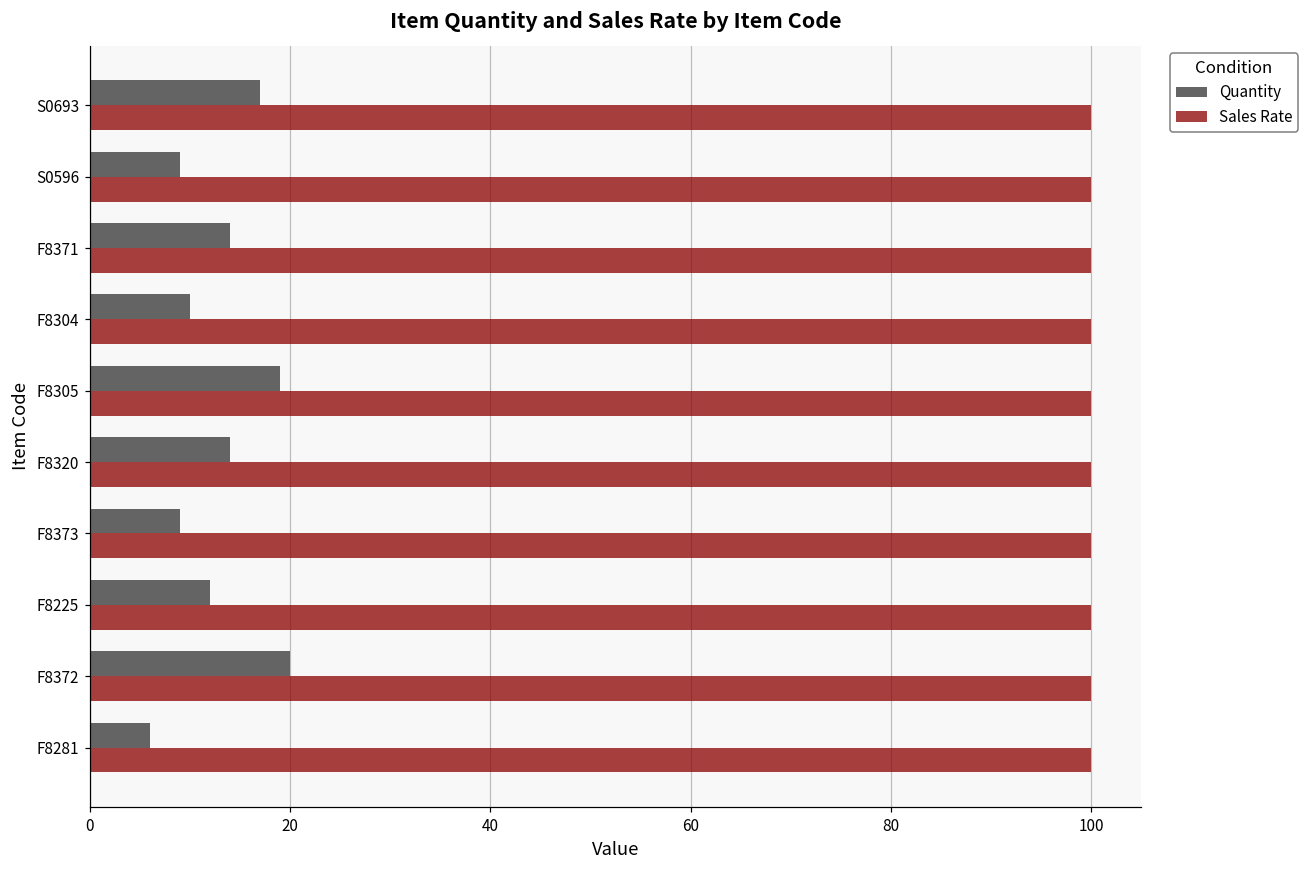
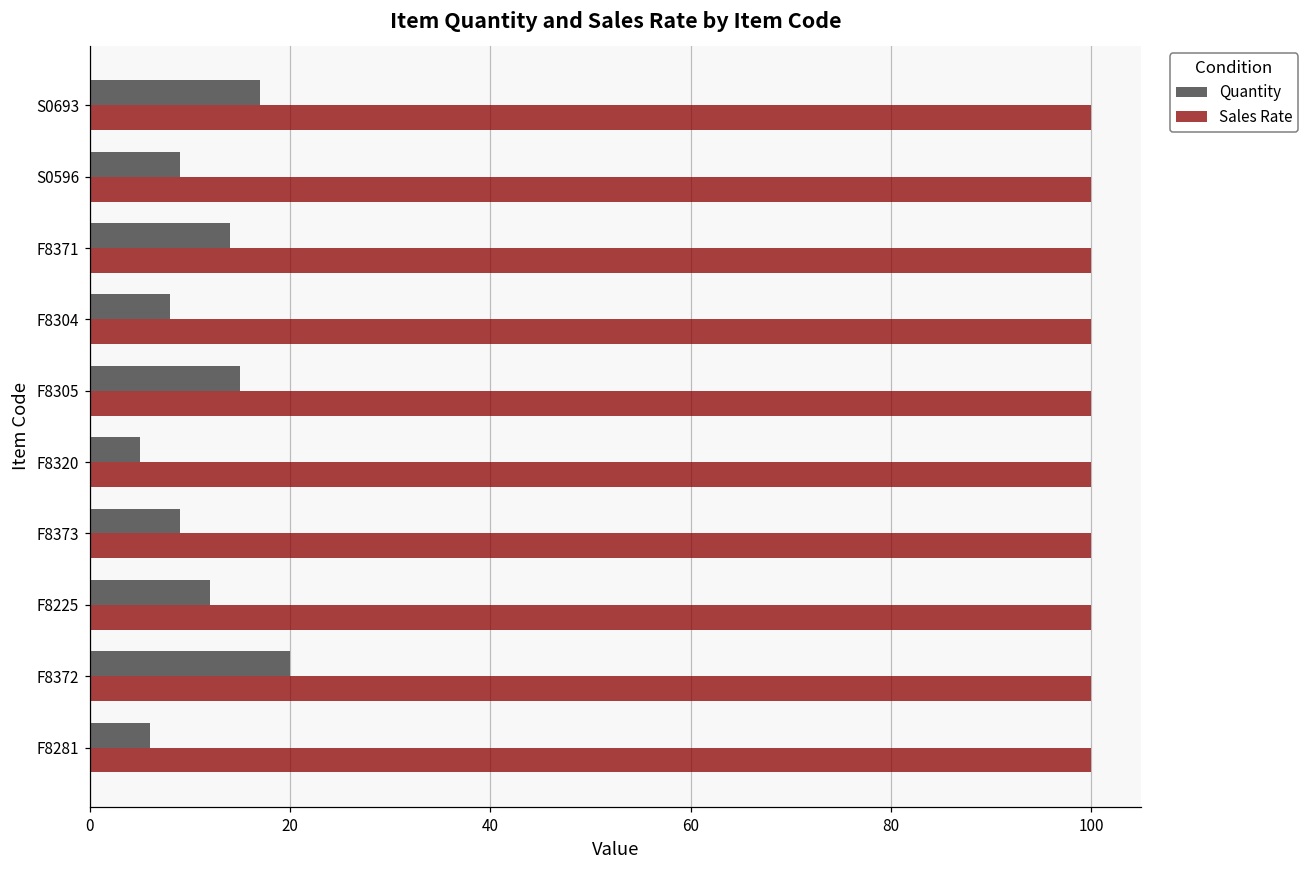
  {
    "Quantity": {
      "S0693": 17,
      "S0596": 9,
      "F8371": 14,
-     "F8304": 10,
-     "F8305": 19,
-     "F8320": 14,
+     "F8304": 8,
+     "F8305": 15,
+     "F8320": 5,
      "F8373": 9,
      "F8225": 12,
      "F8372": 20,
      "F8281": 6
    },
    "Sales Rate": {
      "S0693": 100,
      "S0596": 100,
      "F8371": 100,
      "F8304": 100,
      "F8305": 100,
      "F8320": 100,
      "F8373": 100,
      "F8225": 100,
      "F8372": 100,
      "F8281": 100
    }
  }
